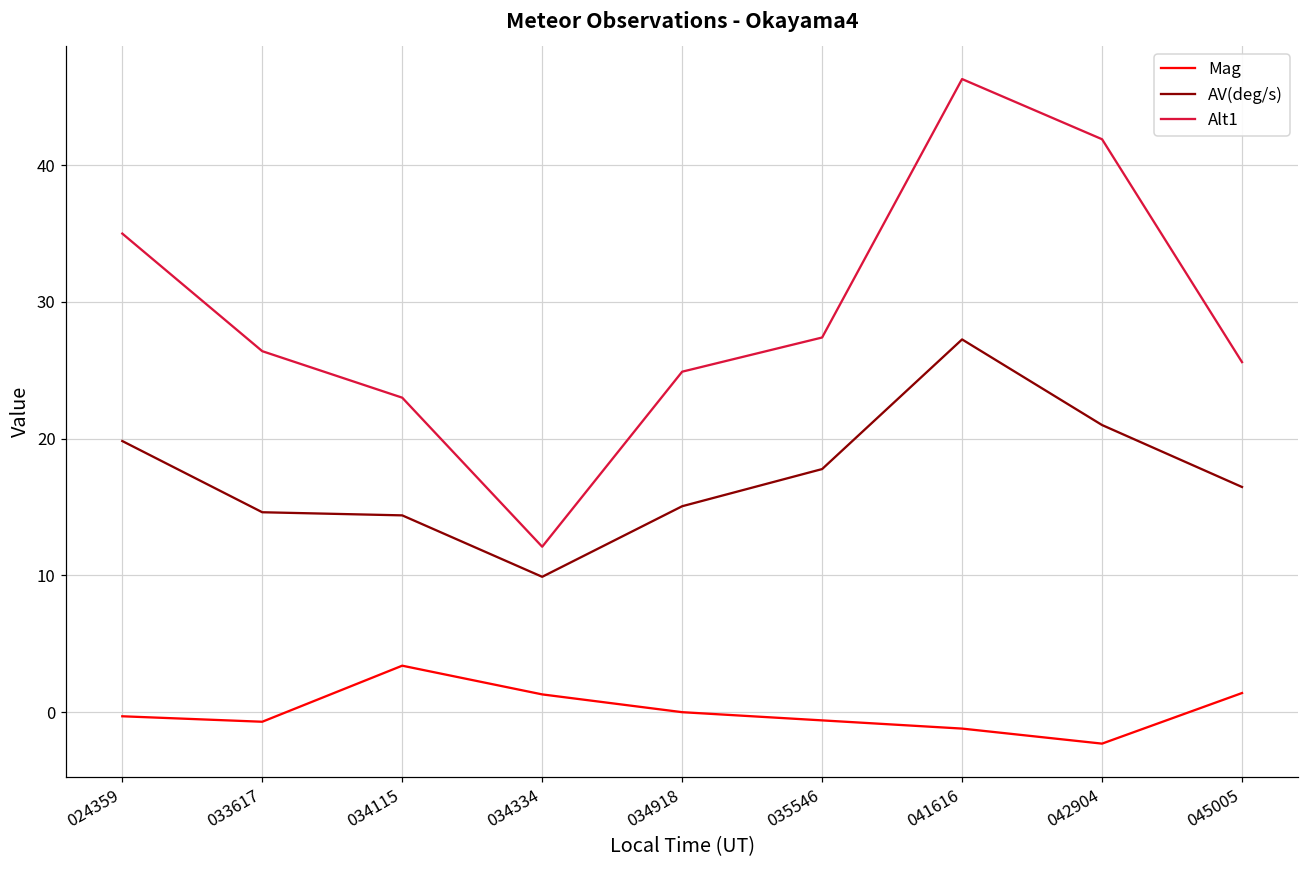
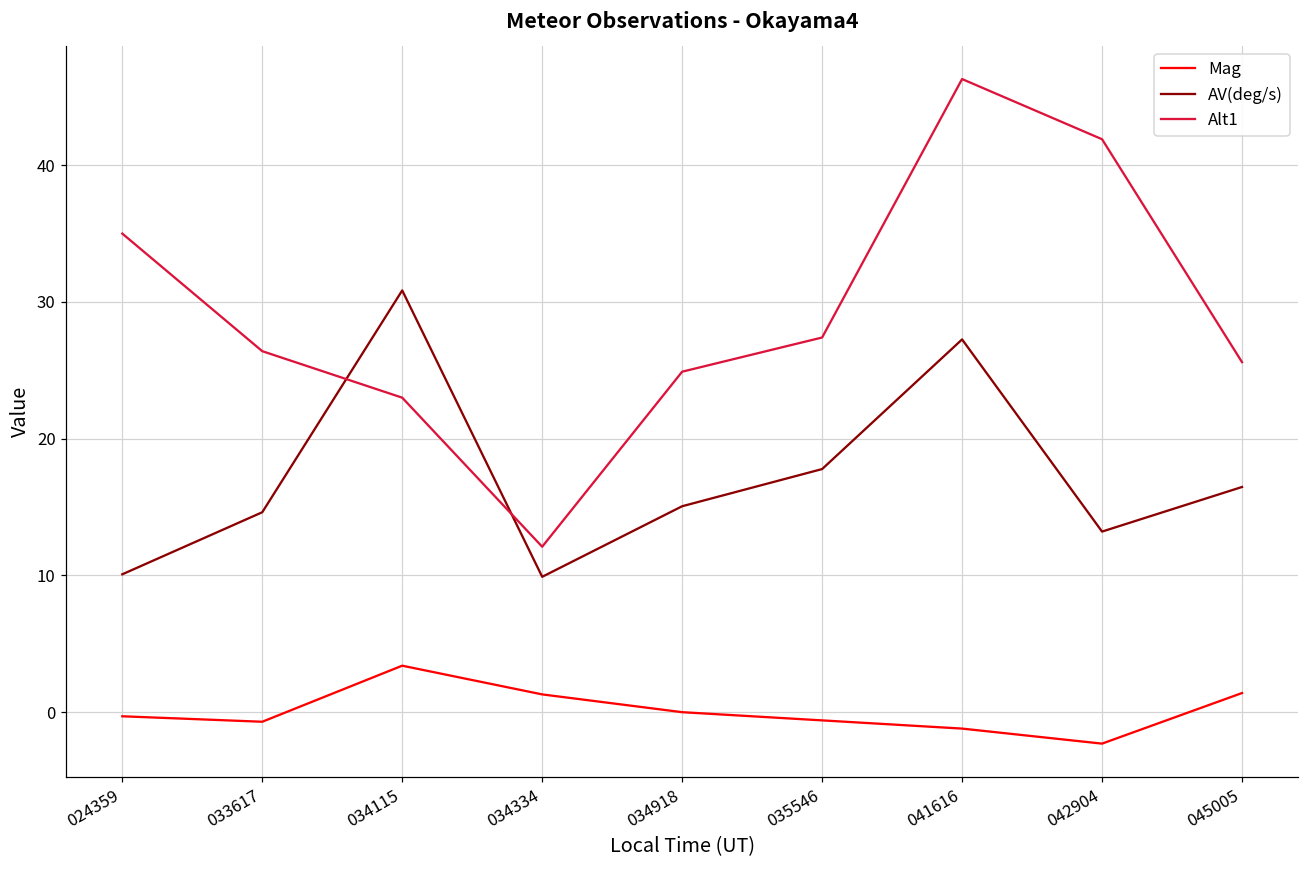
  {
    "Mag": {
      "024359": -0.3,
      "033617": -0.7,
      "034115": 3.4,
      "034334": 1.3,
      "034918": 0.0,
      "035546": -0.6,
      "041616": -1.2,
      "042904": -2.3,
      "045005": 1.4
    },
    "AV(deg/s)": {
-     "024359": 19.8,
+     "024359": 10.1,
      "033617": 14.6,
-     "034115": 14.4,
+     "034115": 30.8,
      "034334": 9.9,
      "034918": 15.1,
      "035546": 17.8,
      "041616": 27.3,
-     "042904": 21.0,
+     "042904": 13.2,
      "045005": 16.5
    },
    "Alt1": {
      "024359": 35.0,
      "033617": 26.4,
      "034115": 23.0,
      "034334": 12.1,
      "034918": 24.9,
      "035546": 27.4,
      "041616": 46.3,
      "042904": 41.9,
      "045005": 25.6
    }
  }
